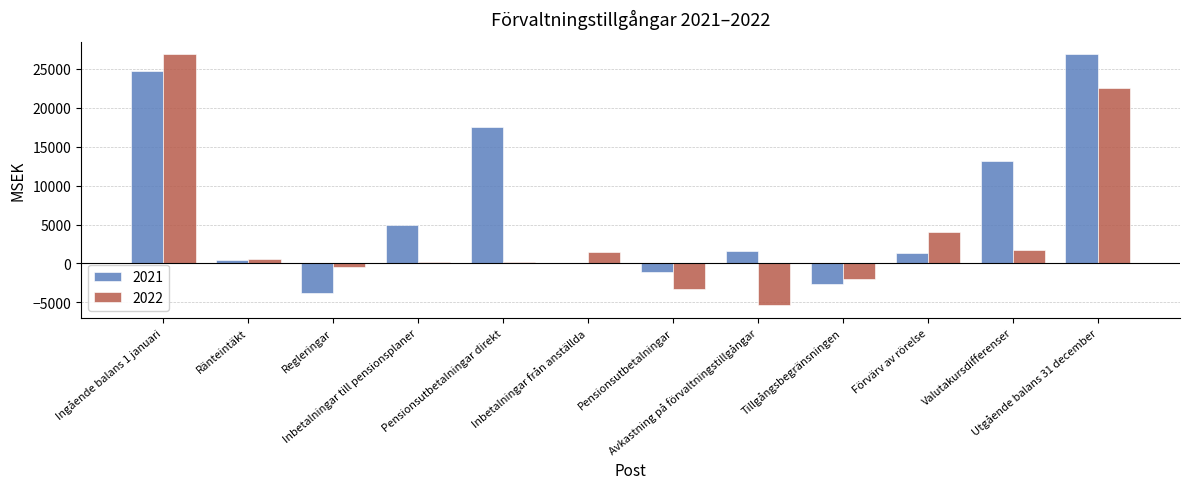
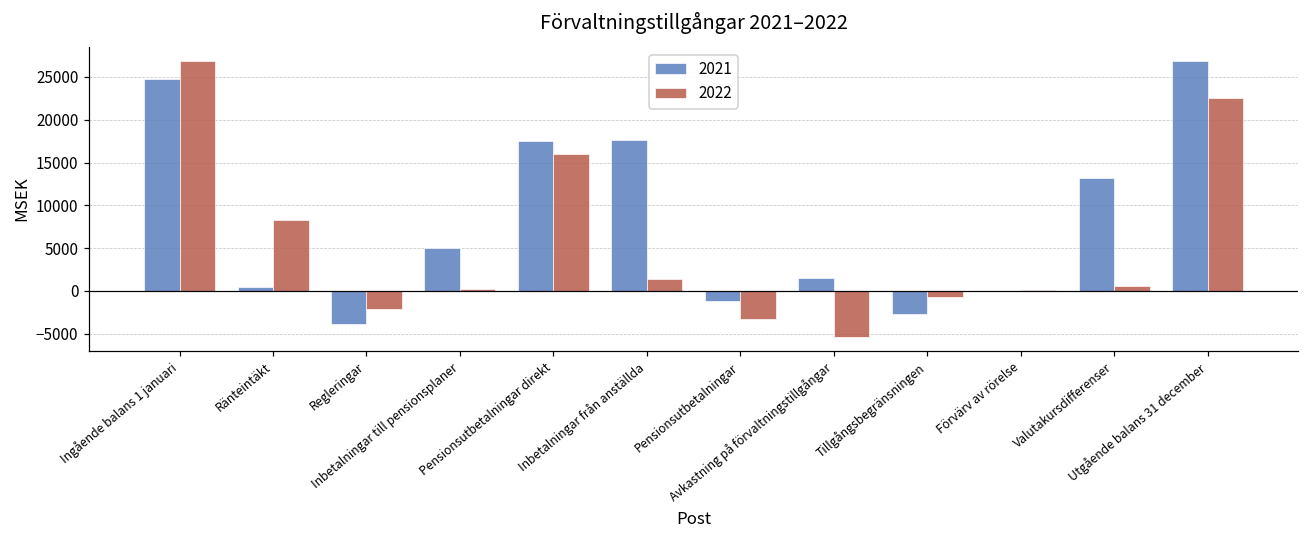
  {
    "2021": {
      "Ingående balans 1 januari": 25000,
      "Ränteintäkt": 0,
      "Regleringar": -4000,
      "Inbetalningar till pensionsplaner": 5000,
      "Pensionsutbetalningar direkt": 18000,
-     "Inbetalningar från anställda": 0,
+     "Inbetalningar från anställda": 18000,
      "Pensionsutbetalningar": -1000,
      "Avkastning på förvaltningstillgångar": 2000,
      "Tillgångsbegränsningen": -3000,
-     "Förvärv av rörelse": 1000,
+     "Förvärv av rörelse": 0,
      "Valutakursdifferenser": 13000,
      "Utgående balans 31 december": 27000
    },
    "2022": {
      "Ingående balans 1 januari": 27000,
-     "Ränteintäkt": 1000,
-     "Regleringar": -1000,
-     "Pensionsutbetalningar direkt": 0,
+     "Ränteintäkt": 8000,
+     "Regleringar": -2000,
+     "Pensionsutbetalningar direkt": 16000,
      "Inbetalningar från anställda": 1000,
      "Pensionsutbetalningar": -3000,
      "Avkastning på förvaltningstillgångar": -5000,
-     "Tillgångsbegränsningen": -2000,
-     "Förvärv av rörelse": 4000,
-     "Valutakursdifferenser": 2000,
+     "Tillgångsbegränsningen": -1000,
+     "Förvärv av rörelse": 0,
+     "Valutakursdifferenser": 1000,
      "Utgående balans 31 december": 23000
    }
  }
